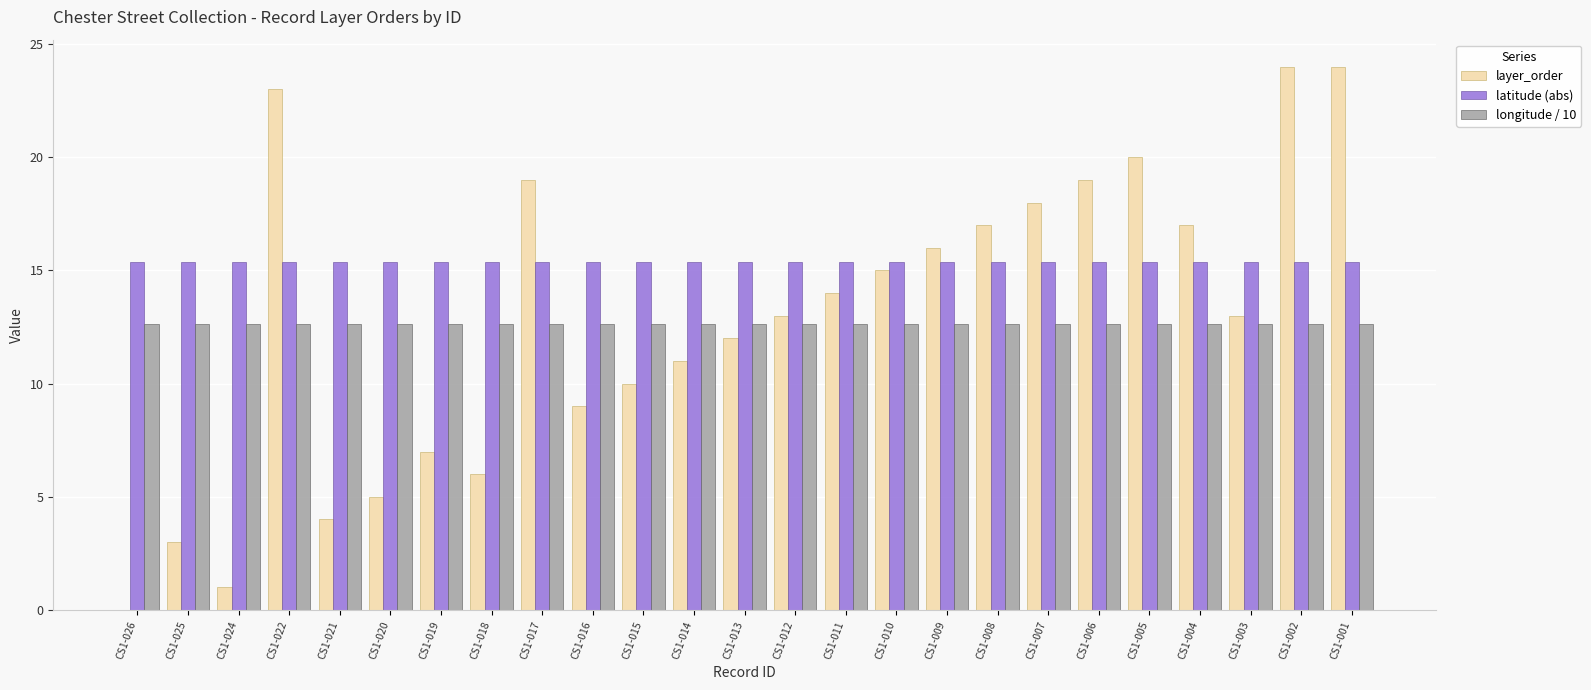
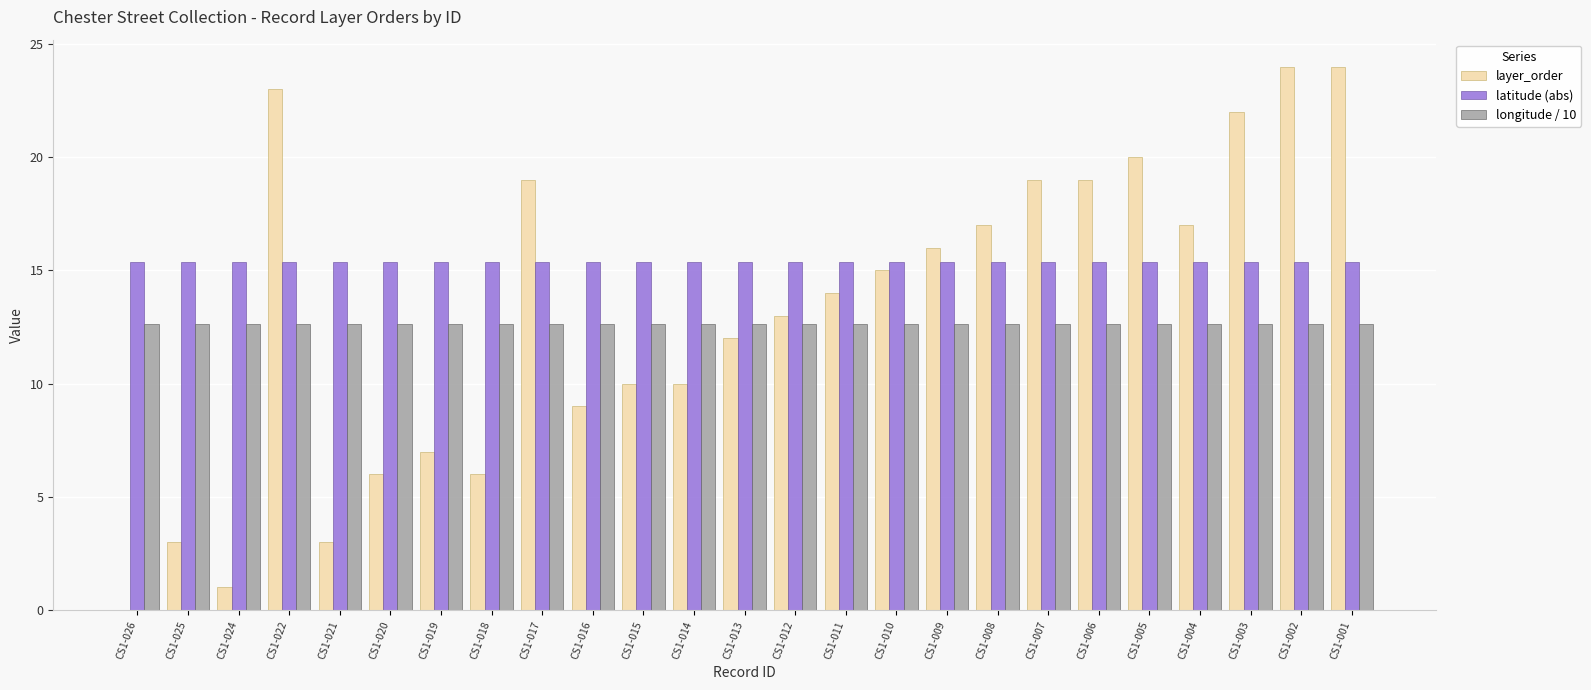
  {
    "layer_order": {
      "CS1-026": 0,
      "CS1-025": 3,
      "CS1-024": 1,
      "CS1-022": 23,
-     "CS1-021": 4,
-     "CS1-020": 5,
+     "CS1-021": 3,
+     "CS1-020": 6,
      "CS1-019": 7,
      "CS1-018": 6,
      "CS1-017": 19,
      "CS1-016": 9,
      "CS1-015": 10,
-     "CS1-014": 11,
+     "CS1-014": 10,
      "CS1-013": 12,
      "CS1-012": 13,
      "CS1-011": 14,
      "CS1-010": 15,
      "CS1-009": 16,
      "CS1-008": 17,
-     "CS1-007": 18,
+     "CS1-007": 19,
      "CS1-006": 19,
      "CS1-005": 20,
      "CS1-004": 17,
-     "CS1-003": 13,
+     "CS1-003": 22,
      "CS1-002": 24,
      "CS1-001": 24
    },
    "latitude (abs)": {
      "CS1-026": 15.4,
      "CS1-025": 15.4,
      "CS1-024": 15.4,
      "CS1-022": 15.4,
      "CS1-021": 15.4,
      "CS1-020": 15.4,
      "CS1-019": 15.4,
      "CS1-018": 15.4,
      "CS1-017": 15.4,
      "CS1-016": 15.4,
      "CS1-015": 15.4,
      "CS1-014": 15.4,
      "CS1-013": 15.4,
      "CS1-012": 15.4,
      "CS1-011": 15.4,
      "CS1-010": 15.4,
      "CS1-009": 15.4,
      "CS1-008": 15.4,
      "CS1-007": 15.4,
      "CS1-006": 15.4,
      "CS1-005": 15.4,
      "CS1-004": 15.4,
      "CS1-003": 15.4,
      "CS1-002": 15.4,
      "CS1-001": 15.4
    },
    "longitude / 10": {
      "CS1-026": 12.6,
      "CS1-025": 12.6,
      "CS1-024": 12.6,
      "CS1-022": 12.6,
      "CS1-021": 12.6,
      "CS1-020": 12.6,
      "CS1-019": 12.6,
      "CS1-018": 12.6,
      "CS1-017": 12.6,
      "CS1-016": 12.6,
      "CS1-015": 12.6,
      "CS1-014": 12.6,
      "CS1-013": 12.6,
      "CS1-012": 12.6,
      "CS1-011": 12.6,
      "CS1-010": 12.6,
      "CS1-009": 12.6,
      "CS1-008": 12.6,
      "CS1-007": 12.6,
      "CS1-006": 12.6,
      "CS1-005": 12.6,
      "CS1-004": 12.6,
      "CS1-003": 12.6,
      "CS1-002": 12.6,
      "CS1-001": 12.6
    }
  }
